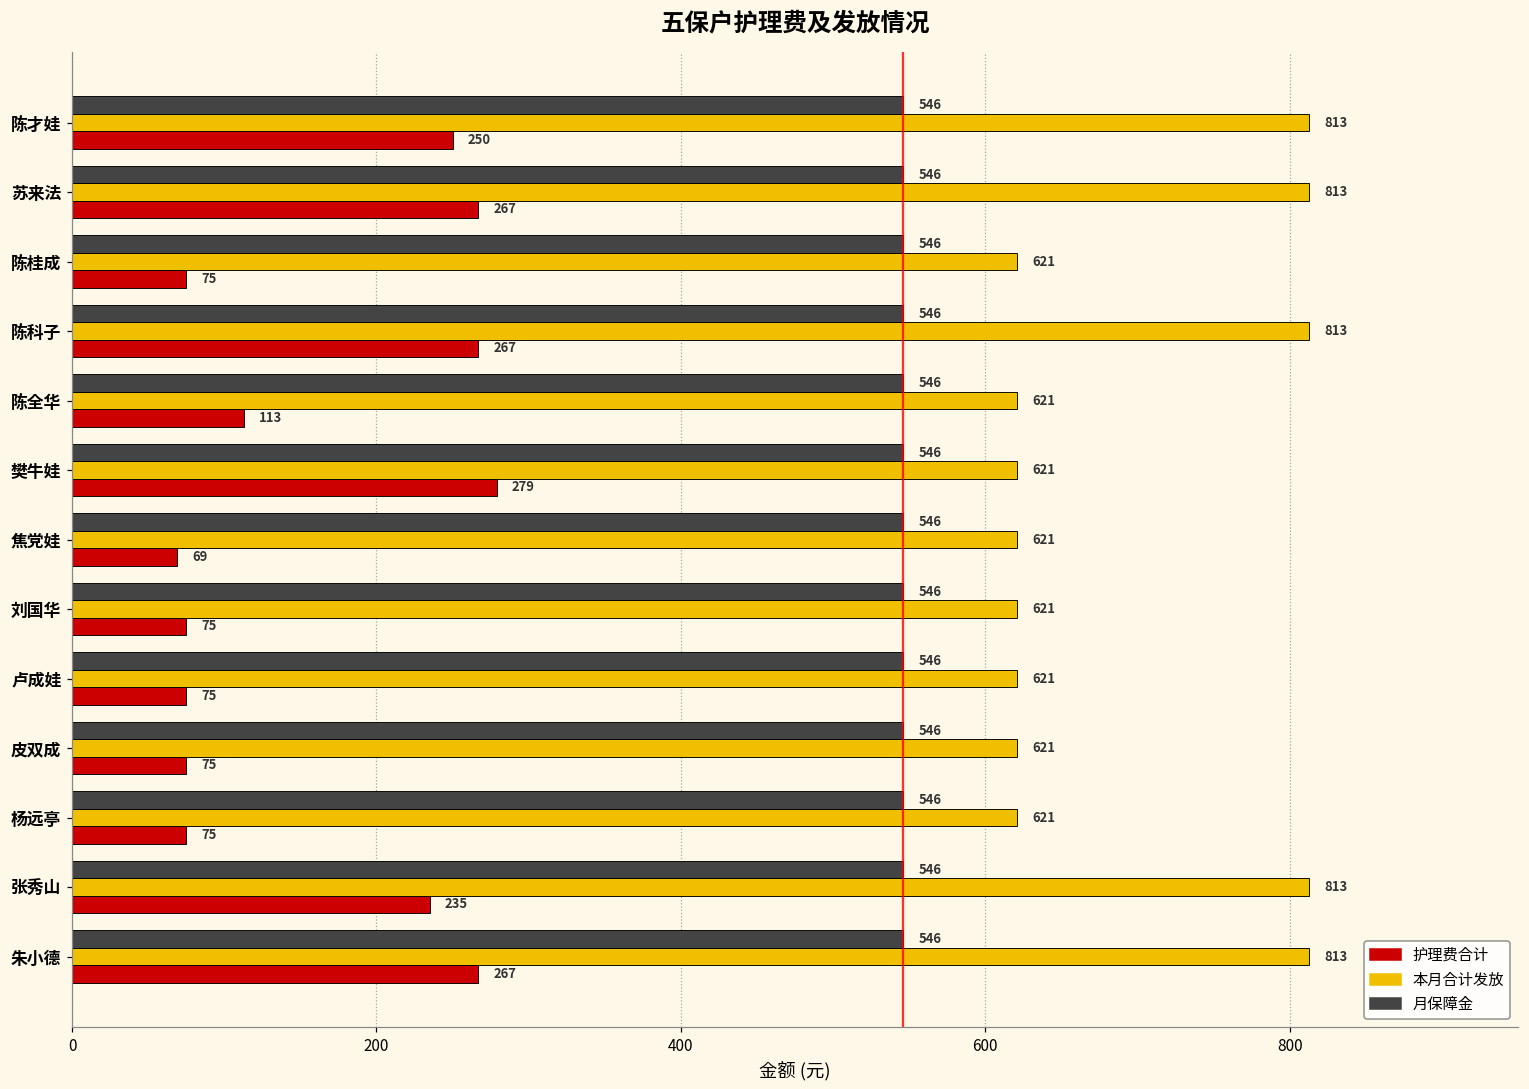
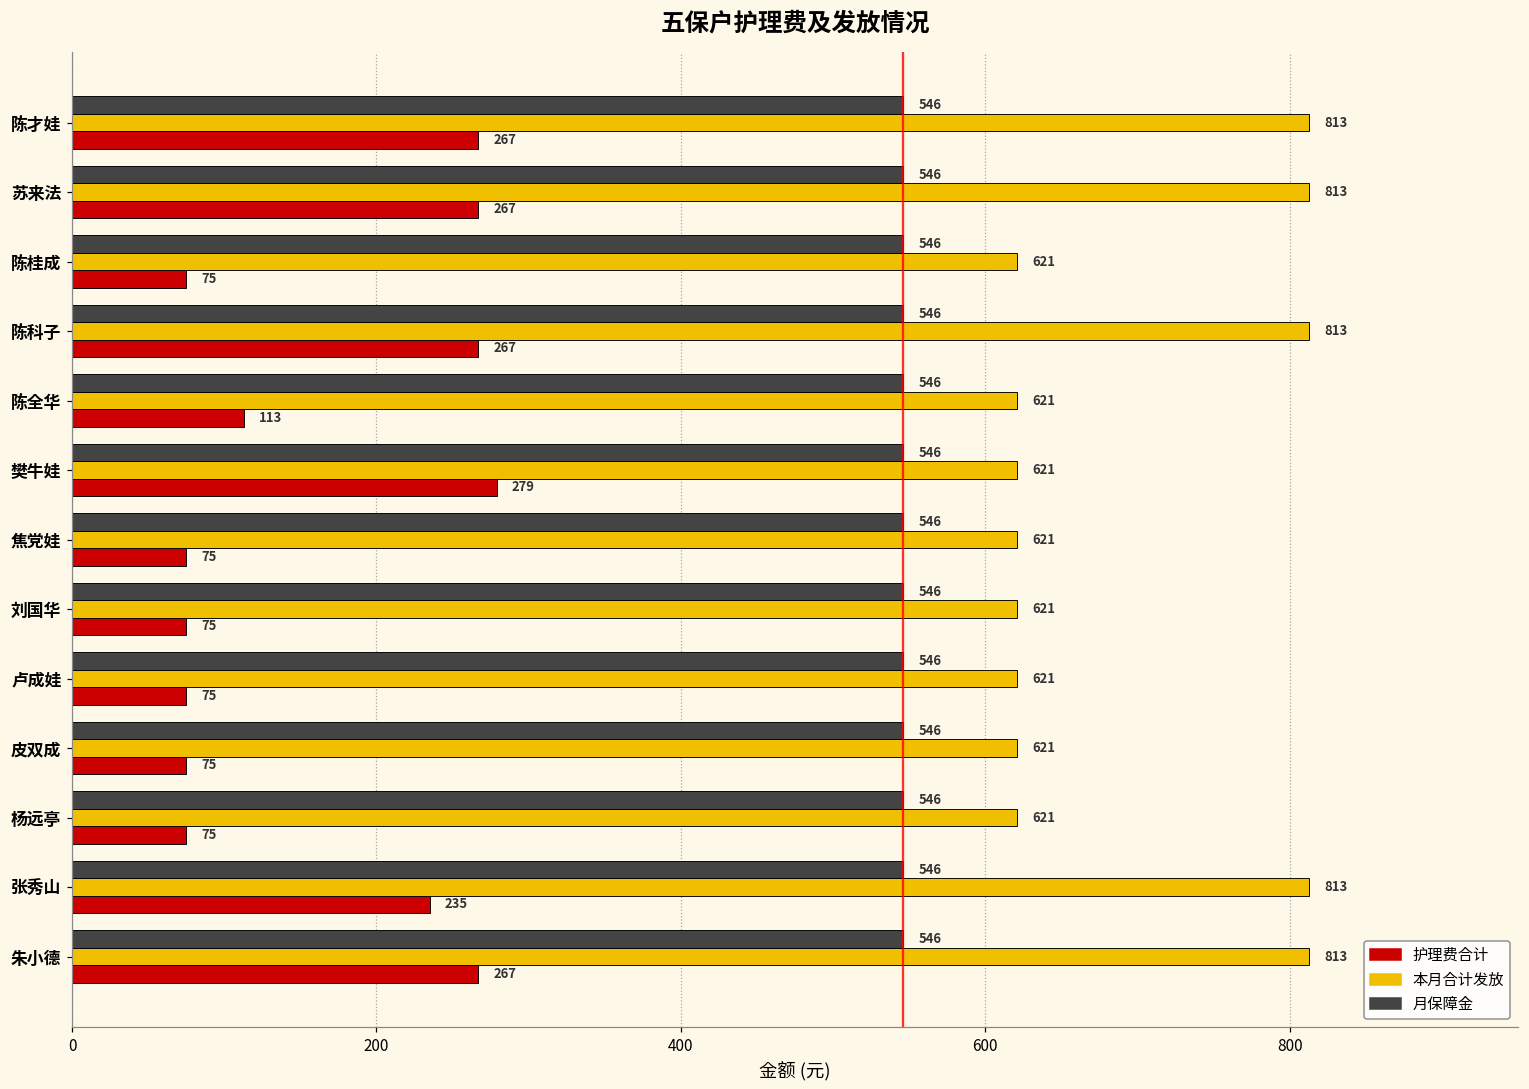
  {
    "护理费合计": {
-     "陈才娃": 250,
+     "陈才娃": 267,
      "苏来法": 267,
      "陈桂成": 75,
      "陈科子": 267,
      "陈全华": 113,
      "樊牛娃": 279,
-     "焦党娃": 69,
+     "焦党娃": 75,
      "刘国华": 75,
      "卢成娃": 75,
      "皮双成": 75,
      "杨远亭": 75,
      "张秀山": 235,
      "朱小德": 267
    },
    "本月合计发放": {
      "陈才娃": 813,
      "苏来法": 813,
      "陈桂成": 621,
      "陈科子": 813,
      "陈全华": 621,
      "樊牛娃": 621,
      "焦党娃": 621,
      "刘国华": 621,
      "卢成娃": 621,
      "皮双成": 621,
      "杨远亭": 621,
      "张秀山": 813,
      "朱小德": 813
    },
    "月保障金": {
      "陈才娃": 546,
      "苏来法": 546,
      "陈桂成": 546,
      "陈科子": 546,
      "陈全华": 546,
      "樊牛娃": 546,
      "焦党娃": 546,
      "刘国华": 546,
      "卢成娃": 546,
      "皮双成": 546,
      "杨远亭": 546,
      "张秀山": 546,
      "朱小德": 546
    }
  }
